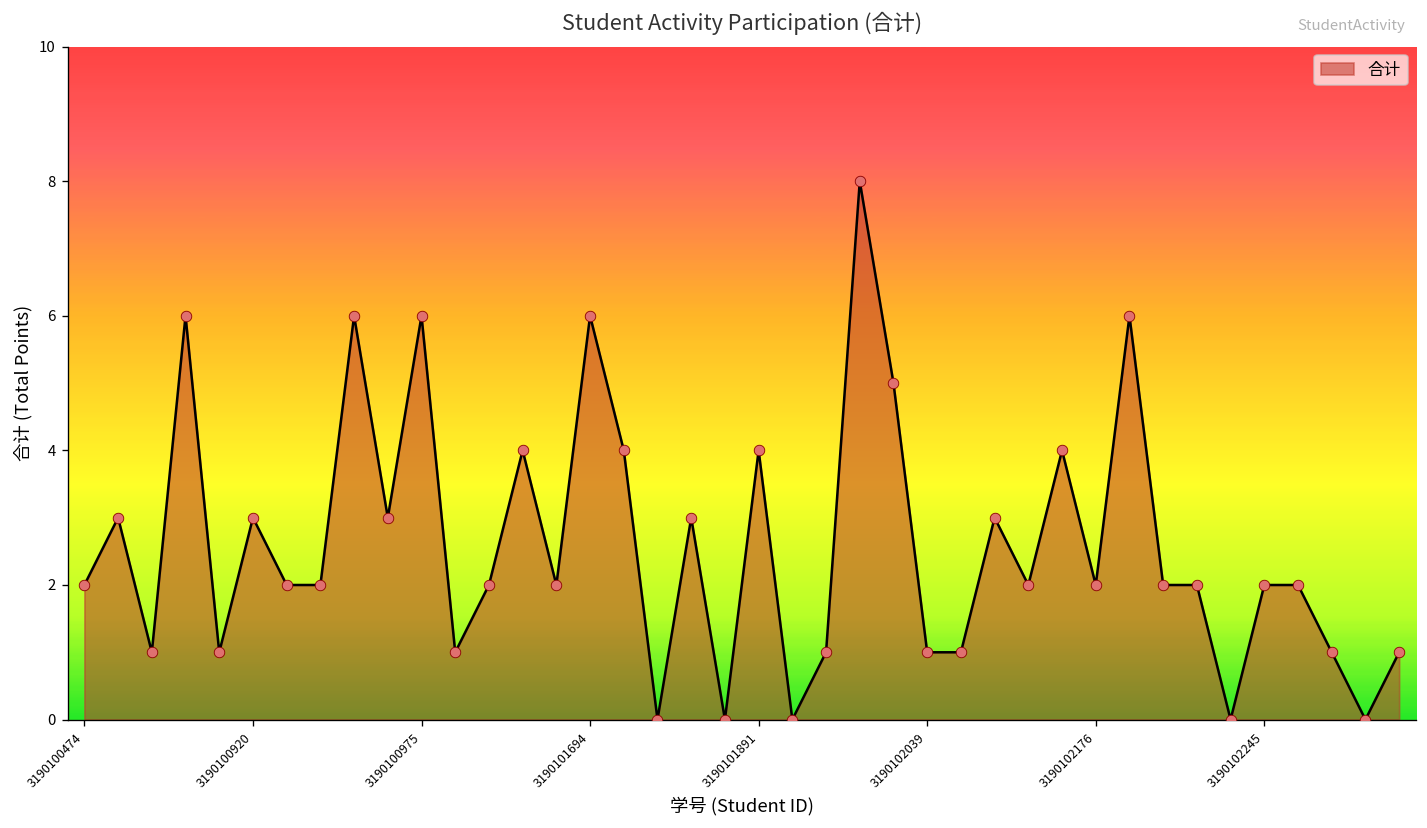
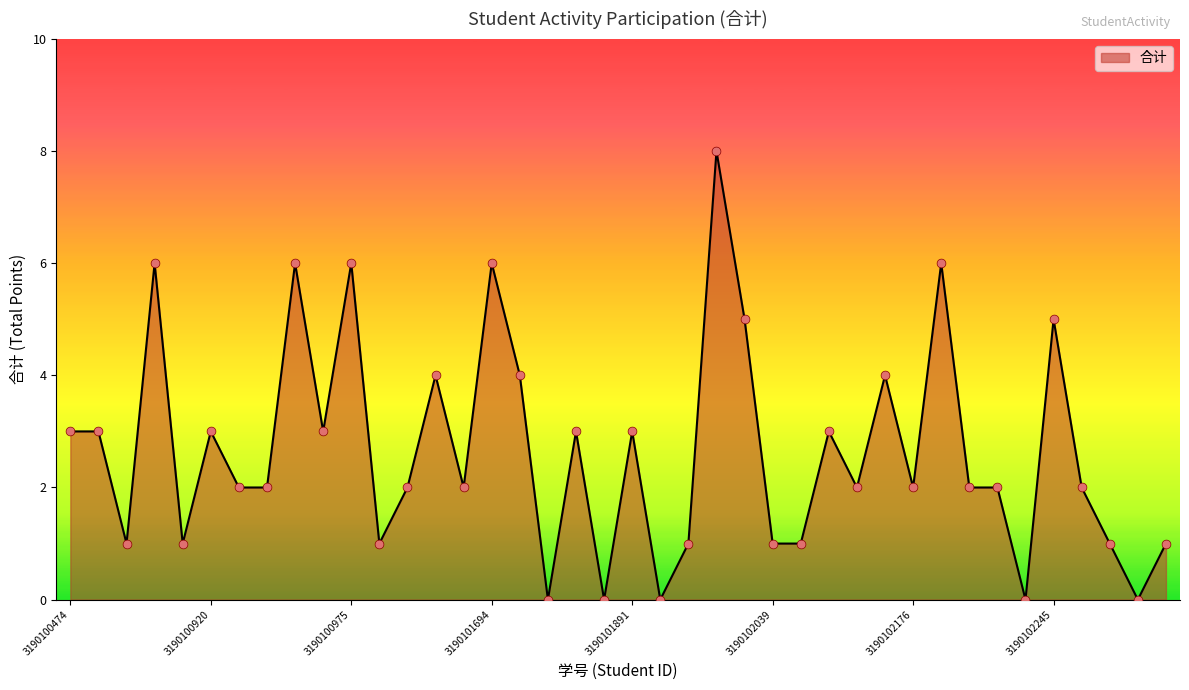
  {
-   "3190100474": 2,
+   "3190100474": 3,
    "3190100920": 3,
    "3190100975": 6,
    "3190101694": 6,
-   "3190101891": 4,
+   "3190101891": 3,
    "3190102039": 1,
    "3190102176": 2,
-   "3190102245": 2
+   "3190102245": 5
  }
